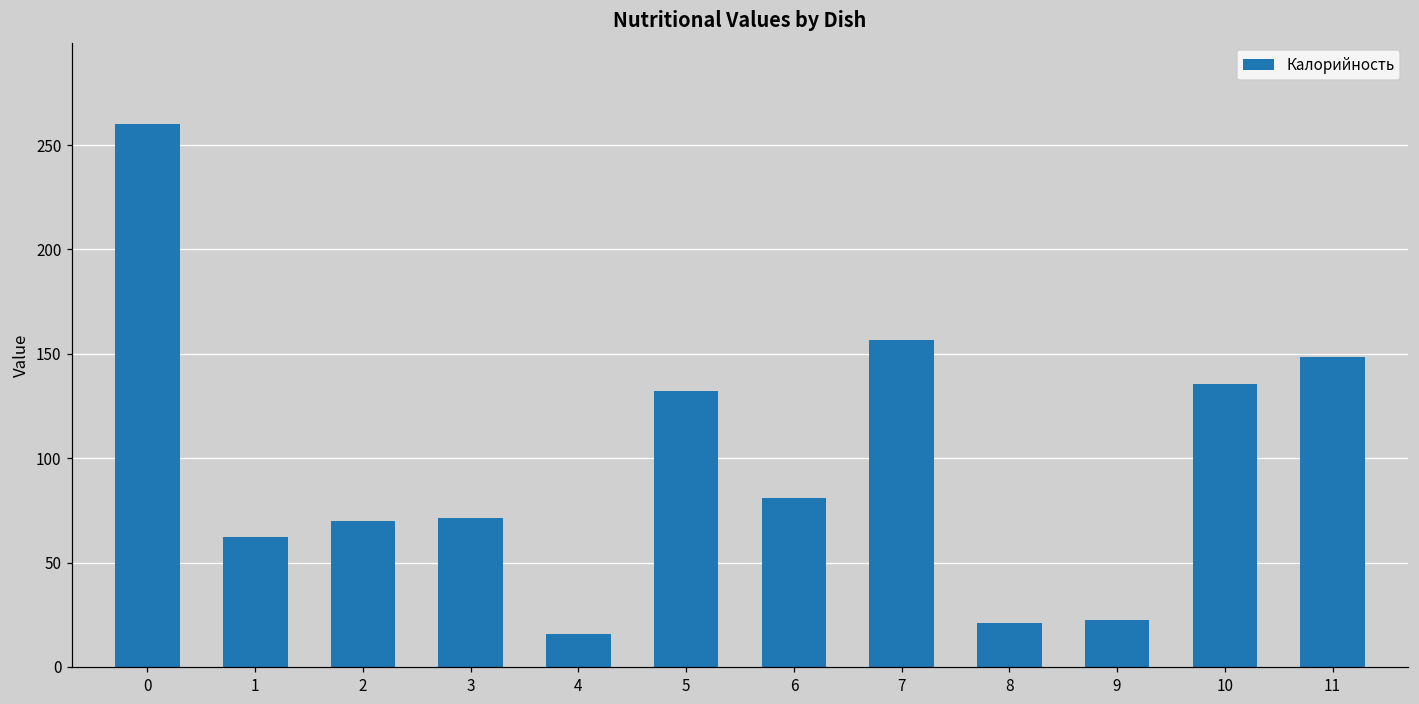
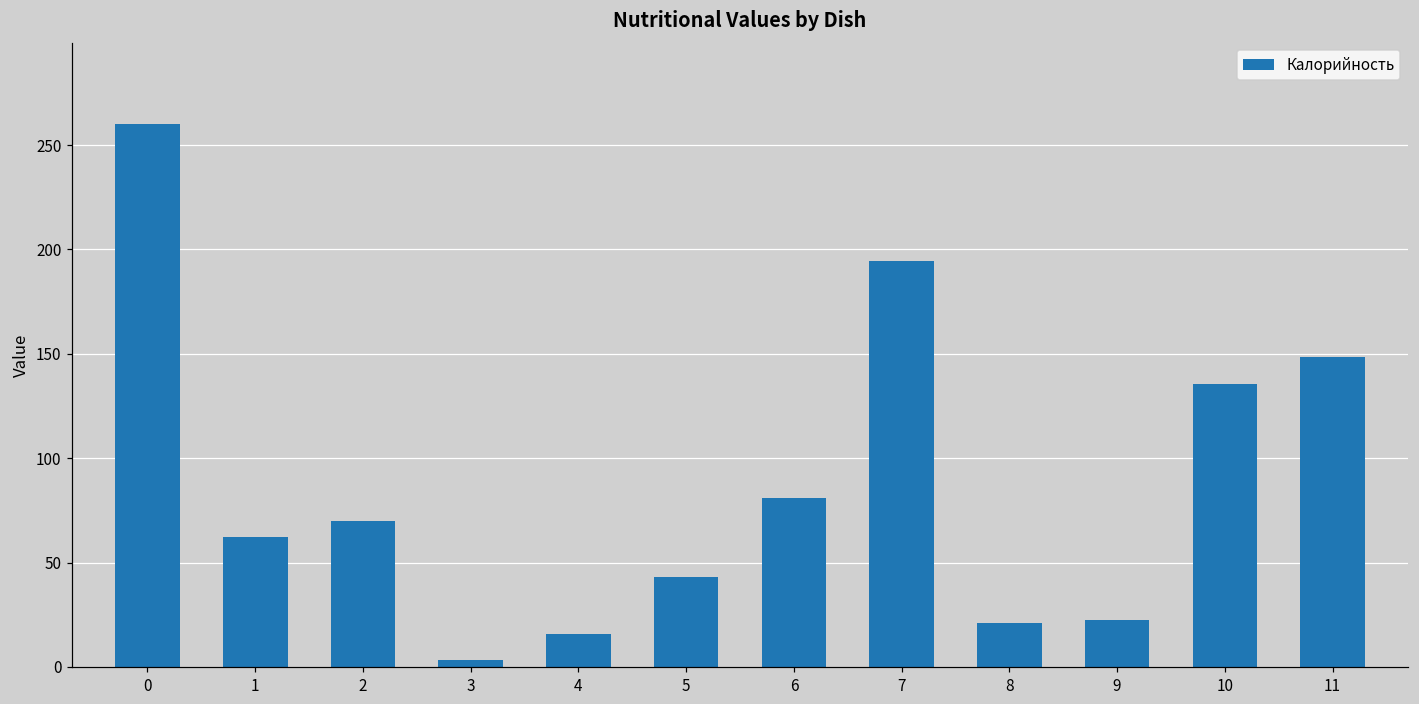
  {
    "0": 260,
    "1": 62,
    "2": 70,
-   "3": 71,
+   "3": 3,
    "4": 16,
-   "5": 132,
+   "5": 43,
    "6": 81,
-   "7": 157,
+   "7": 195,
    "8": 21,
    "9": 23,
    "10": 136,
    "11": 149
  }
